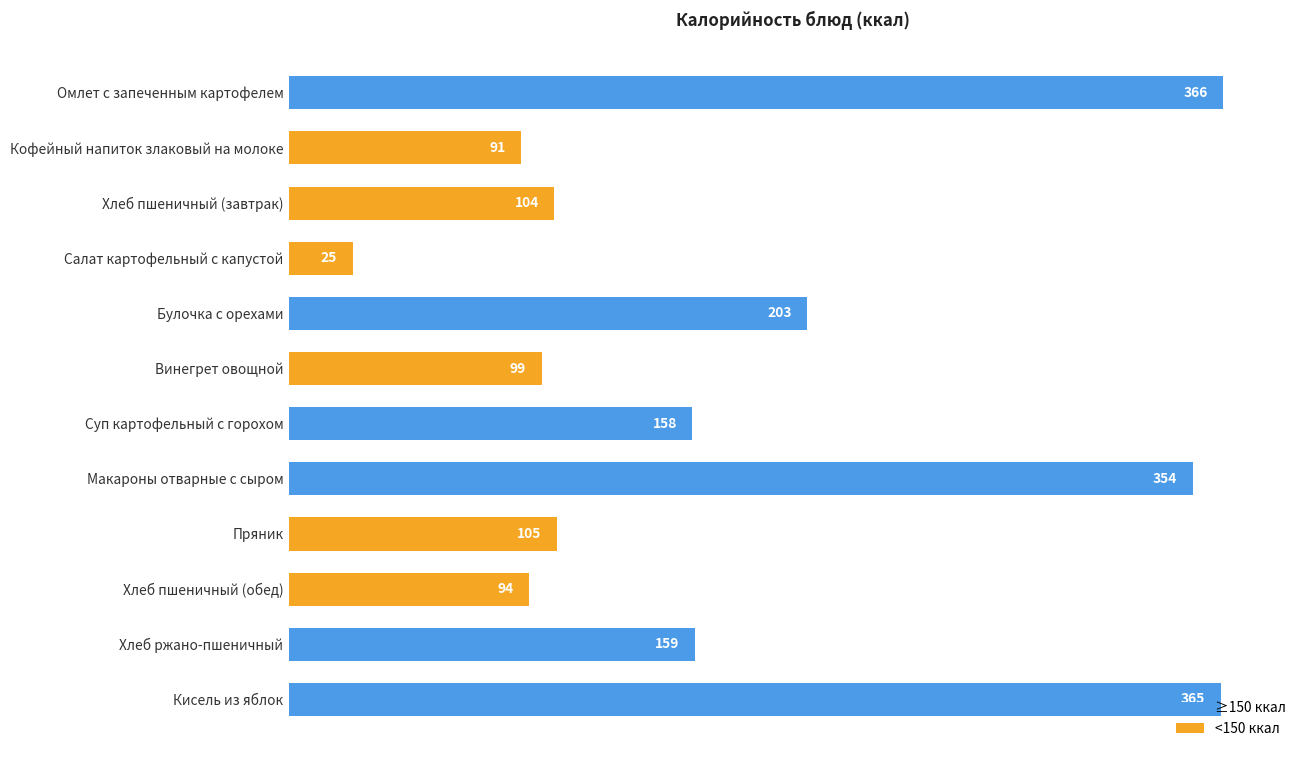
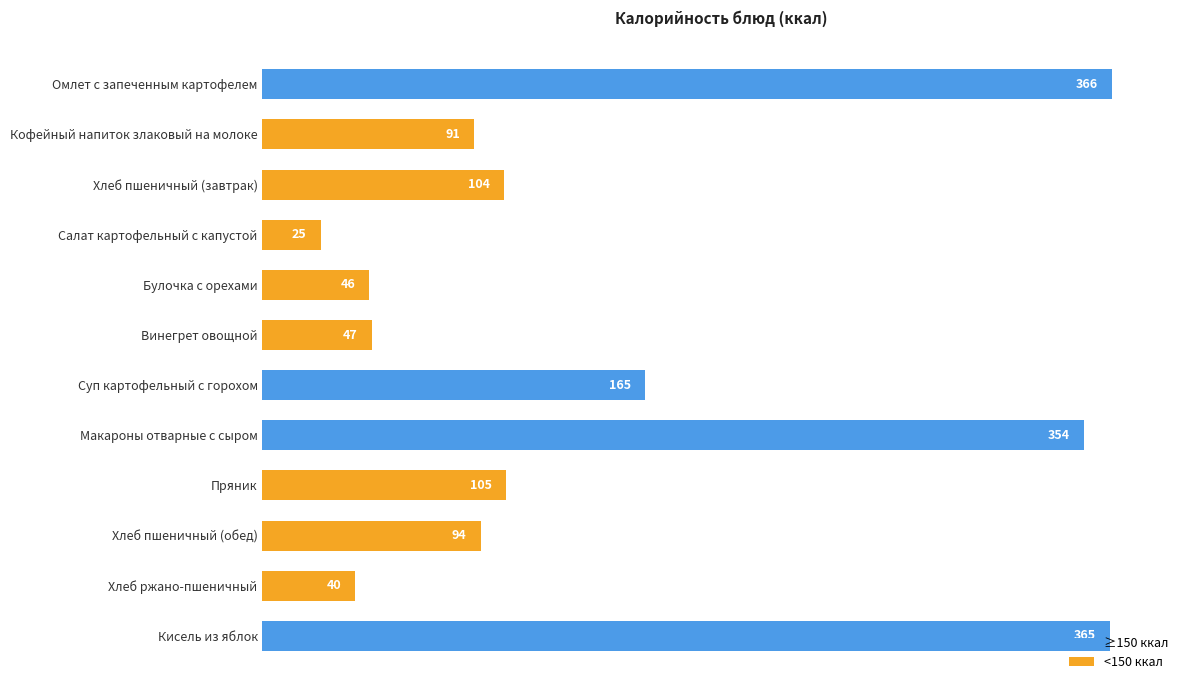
  {
    "Омлет с запеченным картофелем": 366,
    "Кофейный напиток злаковый на молоке": 91,
    "Хлеб пшеничный (завтрак)": 104,
    "Салат картофельный с капустой": 25,
-   "Булочка с орехами": 203,
-   "Винегрет овощной": 99,
-   "Суп картофельный с горохом": 158,
+   "Булочка с орехами": 46,
+   "Винегрет овощной": 47,
+   "Суп картофельный с горохом": 165,
    "Макароны отварные с сыром": 354,
    "Пряник": 105,
    "Хлеб пшеничный (обед)": 94,
-   "Хлеб ржано-пшеничный": 159,
+   "Хлеб ржано-пшеничный": 40,
    "Кисель из яблок": 365
  }
